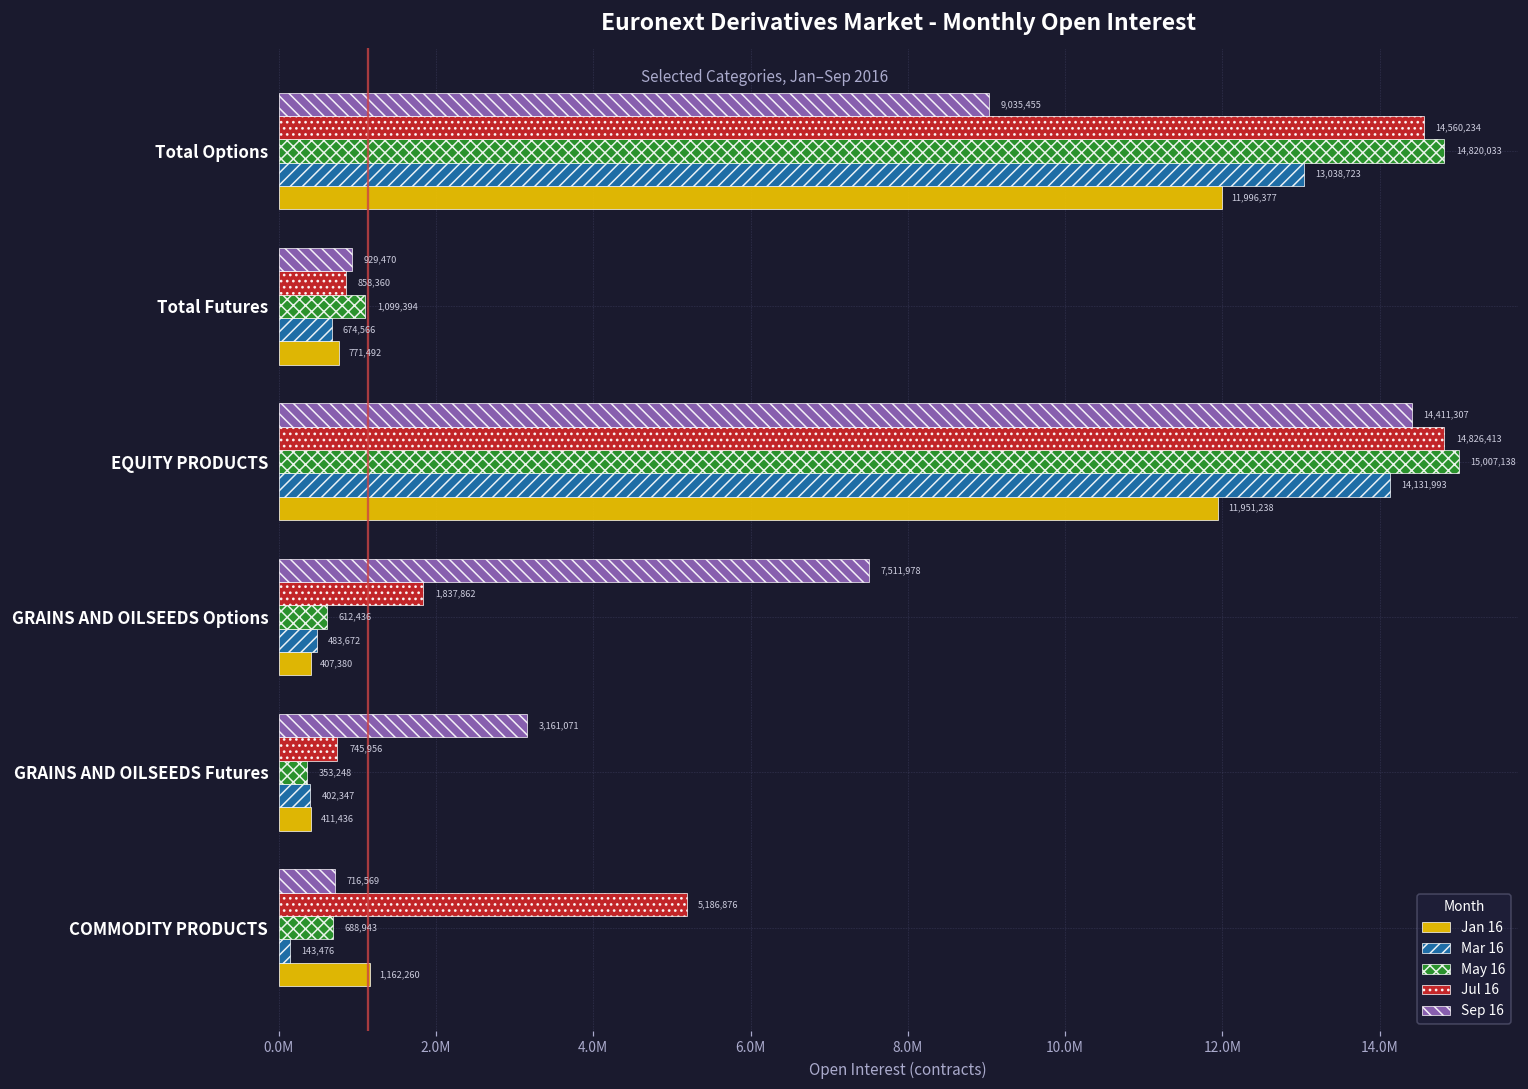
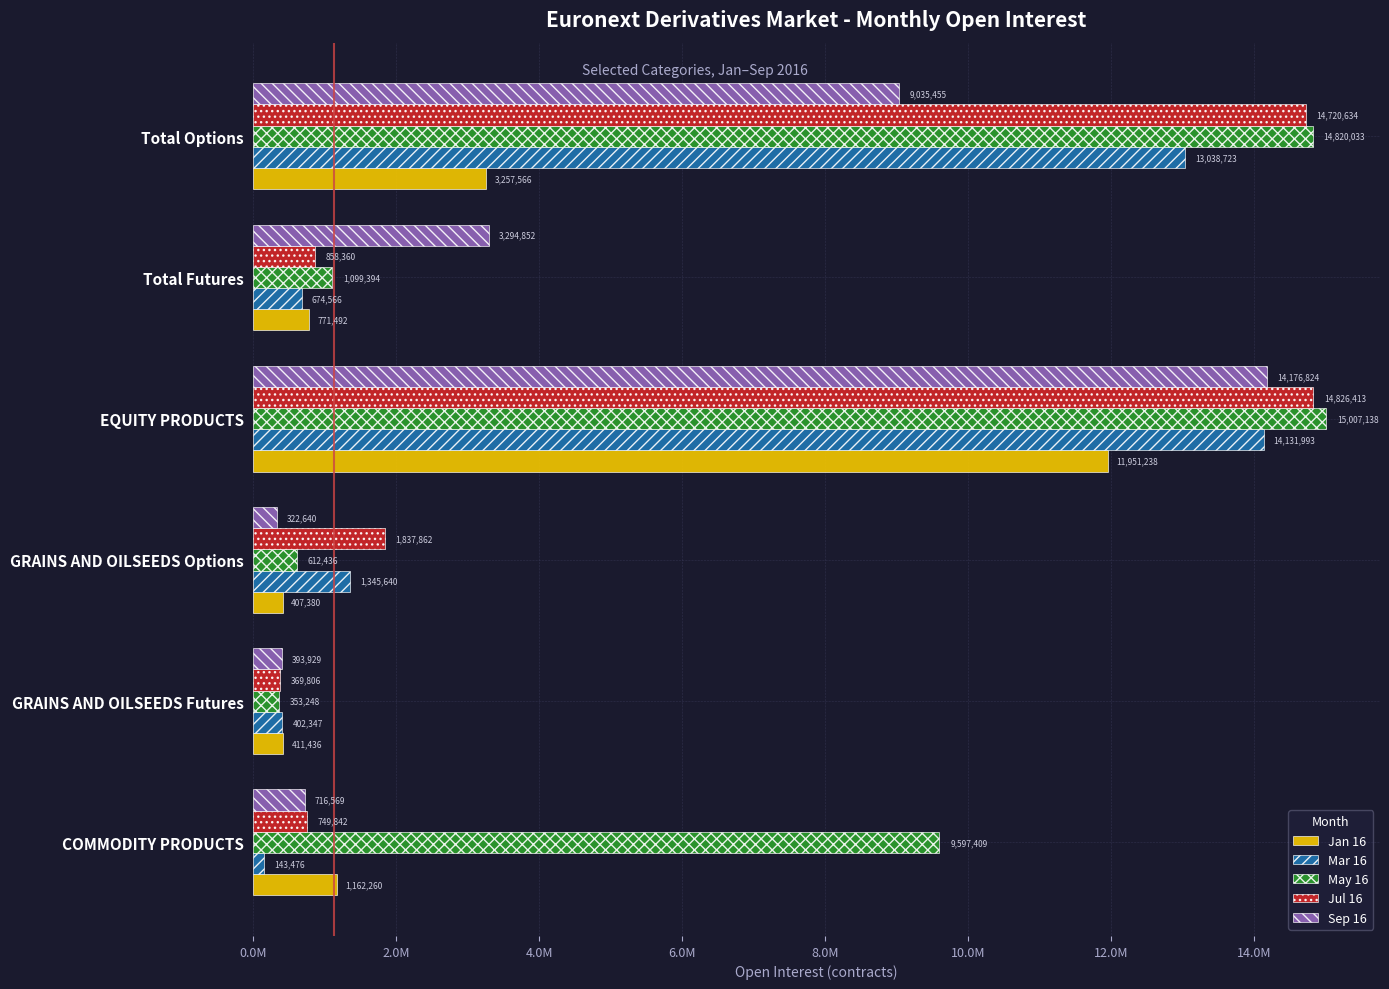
  {
    "Jan 16": {
-     "Total Options": "11,996,377",
+     "Total Options": "3,257,566",
      "Total Futures": "771,492",
      "EQUITY PRODUCTS": "11,951,238",
      "GRAINS AND OILSEEDS Options": "407,380",
      "GRAINS AND OILSEEDS Futures": "411,436",
      "COMMODITY PRODUCTS": "1,162,260"
    },
    "Mar 16": {
      "Total Options": "13,038,723",
      "Total Futures": "674,566",
      "EQUITY PRODUCTS": "14,131,993",
-     "GRAINS AND OILSEEDS Options": "483,672",
+     "GRAINS AND OILSEEDS Options": "1,345,640",
      "GRAINS AND OILSEEDS Futures": "402,347",
      "COMMODITY PRODUCTS": "143,476"
    },
    "May 16": {
      "Total Options": "14,820,033",
      "Total Futures": "1,099,394",
      "EQUITY PRODUCTS": "15,007,138",
      "GRAINS AND OILSEEDS Options": "612,436",
      "GRAINS AND OILSEEDS Futures": "353,248",
-     "COMMODITY PRODUCTS": "688,943"
+     "COMMODITY PRODUCTS": "9,597,409"
    },
    "Jul 16": {
-     "Total Options": "14,560,234",
+     "Total Options": "14,720,634",
      "Total Futures": "858,360",
      "EQUITY PRODUCTS": "14,826,413",
      "GRAINS AND OILSEEDS Options": "1,837,862",
-     "GRAINS AND OILSEEDS Futures": "745,956",
-     "COMMODITY PRODUCTS": "5,186,876"
+     "GRAINS AND OILSEEDS Futures": "369,806",
+     "COMMODITY PRODUCTS": "749,842"
    },
    "Sep 16": {
      "Total Options": "9,035,455",
-     "Total Futures": "929,470",
-     "EQUITY PRODUCTS": "14,411,307",
-     "GRAINS AND OILSEEDS Options": "7,511,978",
-     "GRAINS AND OILSEEDS Futures": "3,161,071",
+     "Total Futures": "3,294,852",
+     "EQUITY PRODUCTS": "14,176,824",
+     "GRAINS AND OILSEEDS Options": "322,640",
+     "GRAINS AND OILSEEDS Futures": "393,929",
      "COMMODITY PRODUCTS": "716,569"
    }
  }
